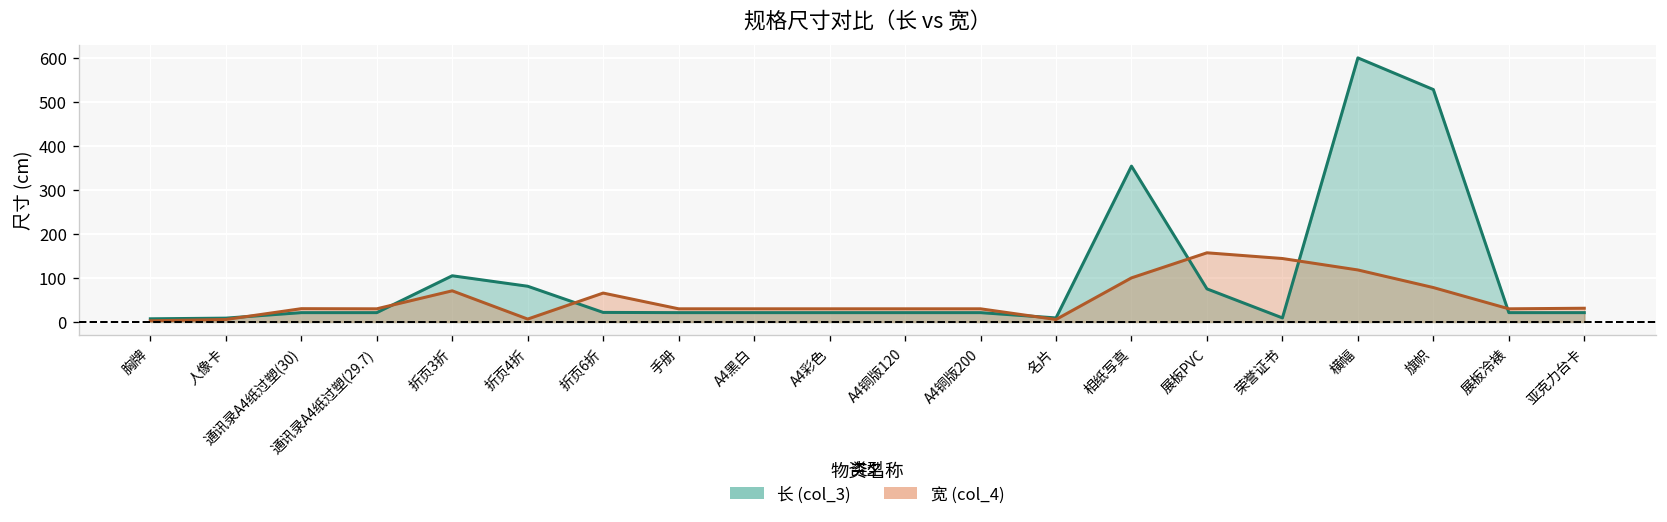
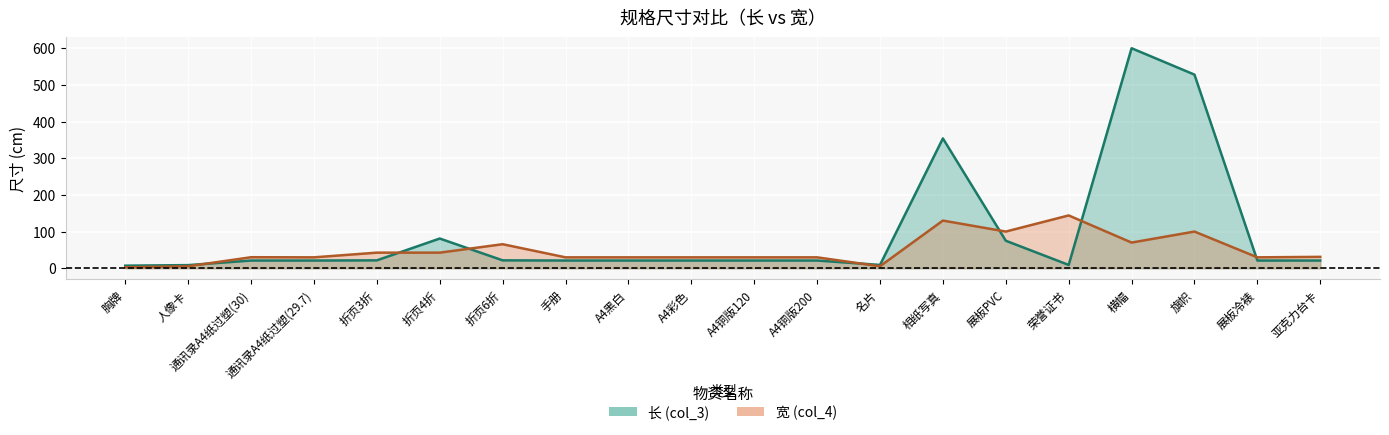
  {
    "长 (col_3)": {
      "通讯录A4纸过塑(30)": 20,
      "通讯录A4纸过塑(29.7)": 20,
-     "折页3折": 100,
+     "折页3折": 20,
      "折页4折": 80,
      "折页6折": 20,
      "手册": 20,
      "A4黑白": 20,
      "A4彩色": 20,
      "A4铜版120": 20,
      "A4铜版200": 20,
      "相纸写真": 350,
      "展板PVC": 80,
      "荣誉证书": 10,
      "横幅": 600,
      "旗帜": 530,
      "展板冷裱": 20,
      "亚克力台卡": 20
    },
    "宽 (col_4)": {
      "通讯录A4纸过塑(30)": 30,
      "通讯录A4纸过塑(29.7)": 30,
-     "折页3折": 70,
-     "折页4折": 10,
+     "折页3折": 40,
+     "折页4折": 40,
      "折页6折": 70,
      "手册": 30,
      "A4黑白": 30,
      "A4彩色": 30,
      "A4铜版120": 30,
      "A4铜版200": 30,
-     "相纸写真": 100,
-     "展板PVC": 160,
+     "相纸写真": 130,
+     "展板PVC": 100,
      "荣誉证书": 140,
-     "横幅": 120,
-     "旗帜": 80,
+     "横幅": 70,
+     "旗帜": 100,
      "展板冷裱": 30,
      "亚克力台卡": 30
    }
  }
